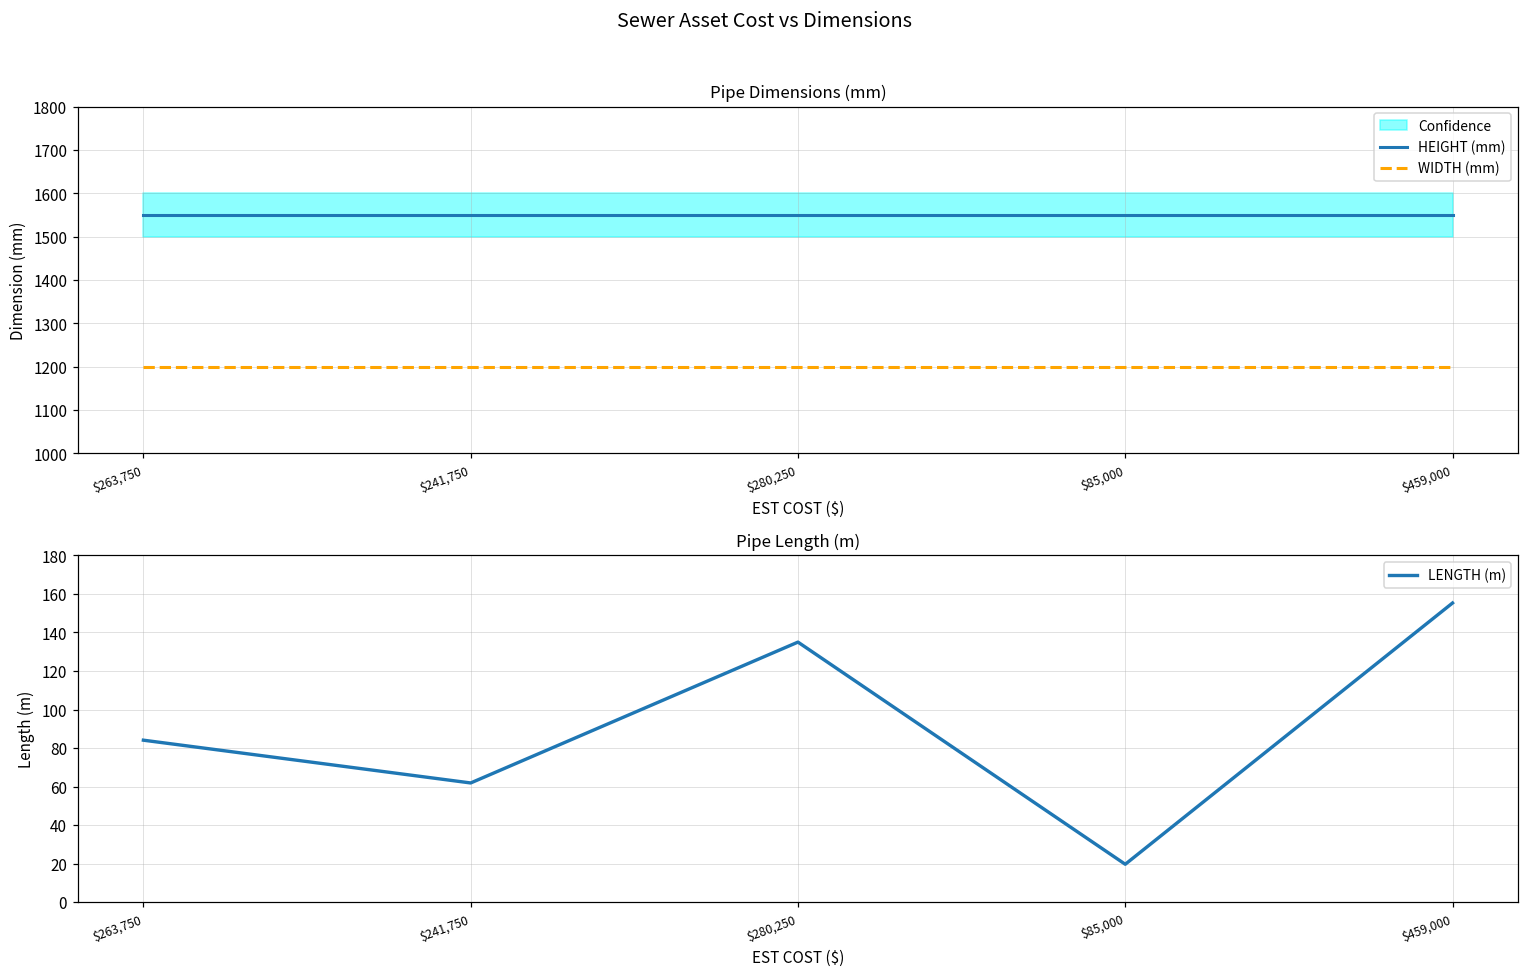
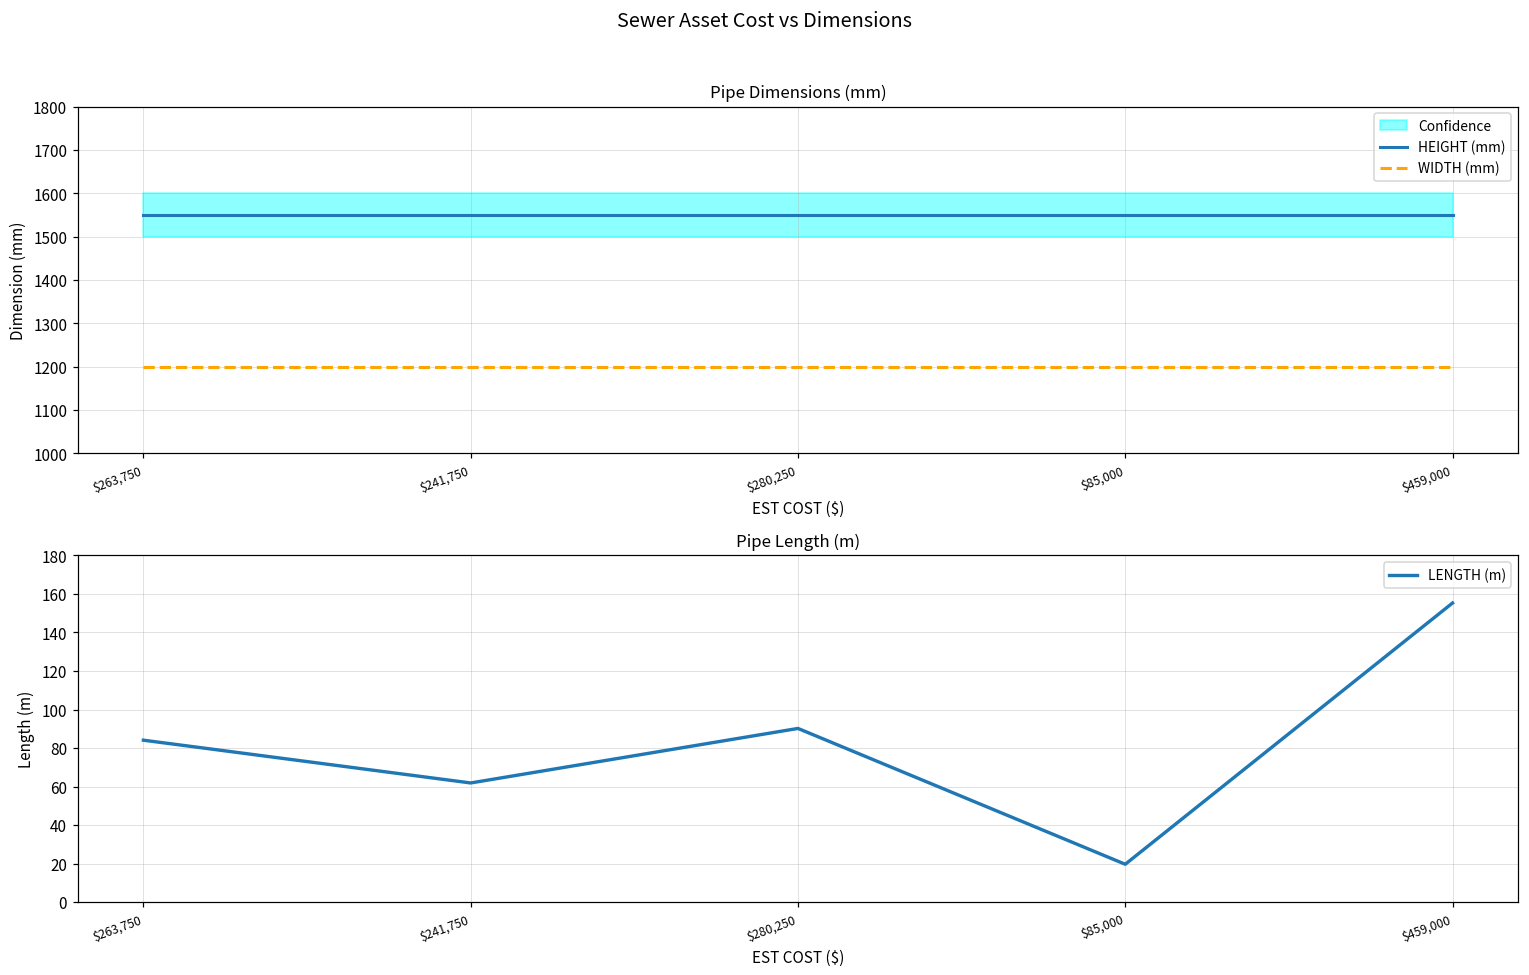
  {
    "Pipe Dimensions (mm)": {
      "HEIGHT (mm)": {
        "$263,750": 1550,
        "$241,750": 1550,
        "$280,250": 1550,
        "$85,000": 1550,
        "$459,000": 1550
      },
      "Confidence": {
        "$263,750": 1600,
        "$241,750": 1600,
        "$280,250": 1600,
        "$85,000": 1600,
        "$459,000": 1600
      },
      "WIDTH (mm)": {
        "$263,750": 1200,
        "$241,750": 1200,
        "$280,250": 1200,
        "$85,000": 1200,
        "$459,000": 1200
      }
    },
    "Pipe Length (m)": {
      "$263,750": 84,
      "$241,750": 62,
-     "$280,250": 135,
+     "$280,250": 90,
      "$85,000": 20,
      "$459,000": 155
    }
  }
